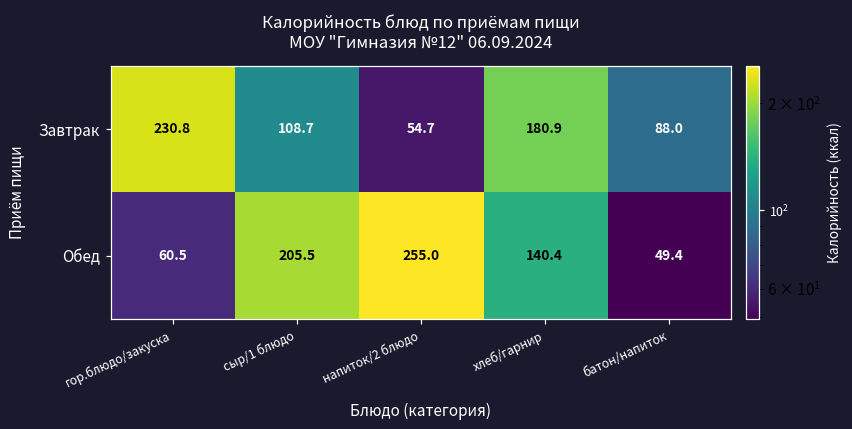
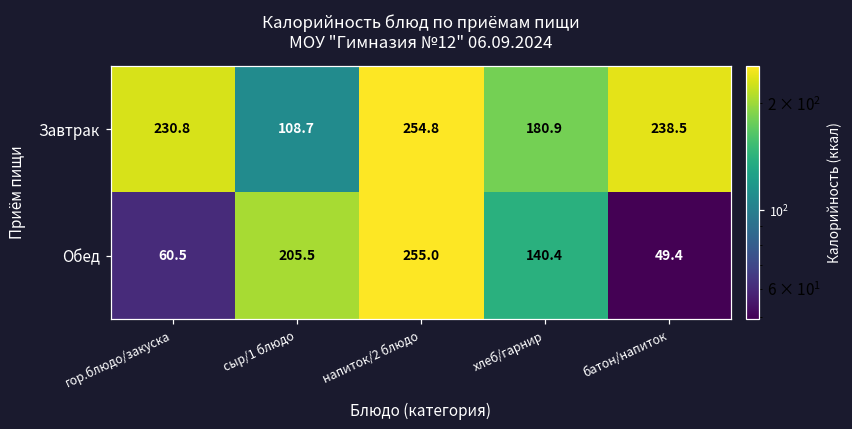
  {
    "Завтрак": {
      "гор.блюдо/закуска": 230.8,
      "сыр/1 блюдо": 108.7,
-     "напиток/2 блюдо": 54.7,
+     "напиток/2 блюдо": 254.8,
      "хлеб/гарнир": 180.9,
-     "батон/напиток": 88.0
+     "батон/напиток": 238.5
    },
    "Обед": {
      "гор.блюдо/закуска": 60.5,
      "сыр/1 блюдо": 205.5,
      "напиток/2 блюдо": 255.0,
      "хлеб/гарнир": 140.4,
      "батон/напиток": 49.4
    }
  }
